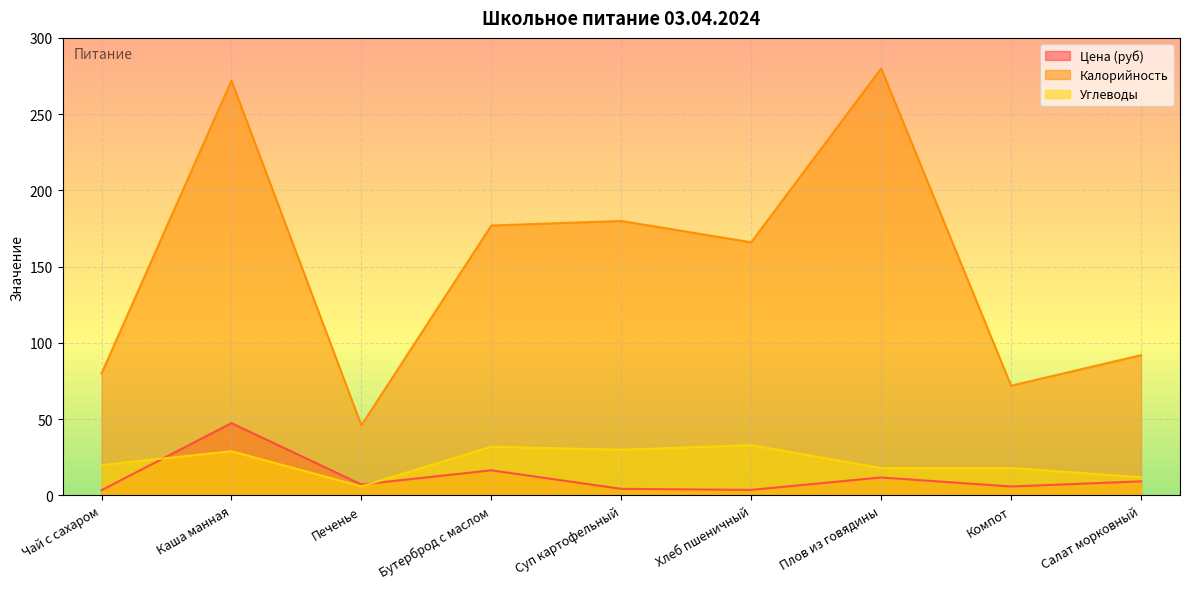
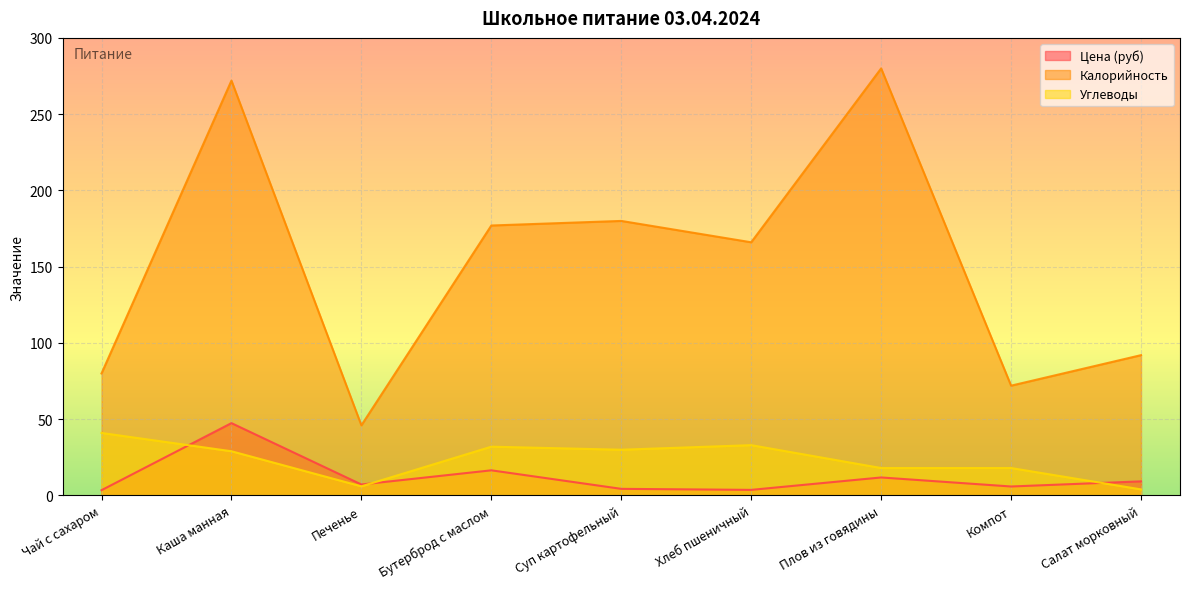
  {
    "Цена (руб)": {
      "Чай с сахаром": 3,
      "Каша манная": 47,
      "Бутерброд с маслом": 17,
      "Суп картофельный": 4,
      "Хлеб пшеничный": 4,
      "Плов из говядины": 12,
      "Компот": 6,
      "Салат морковный": 9
    },
    "Калорийность": {
      "Чай с сахаром": 80,
      "Каша манная": 272,
      "Печенье": 46,
      "Бутерброд с маслом": 177,
      "Суп картофельный": 180,
      "Хлеб пшеничный": 166,
      "Плов из говядины": 280,
      "Компот": 72,
      "Салат морковный": 92
    },
    "Углеводы": {
-     "Чай с сахаром": 20,
+     "Чай с сахаром": 41,
      "Каша манная": 29,
      "Бутерброд с маслом": 32,
      "Суп картофельный": 30,
      "Хлеб пшеничный": 33,
      "Плов из говядины": 18,
      "Компот": 18,
-     "Салат морковный": 12
+     "Салат морковный": 4
    }
  }
